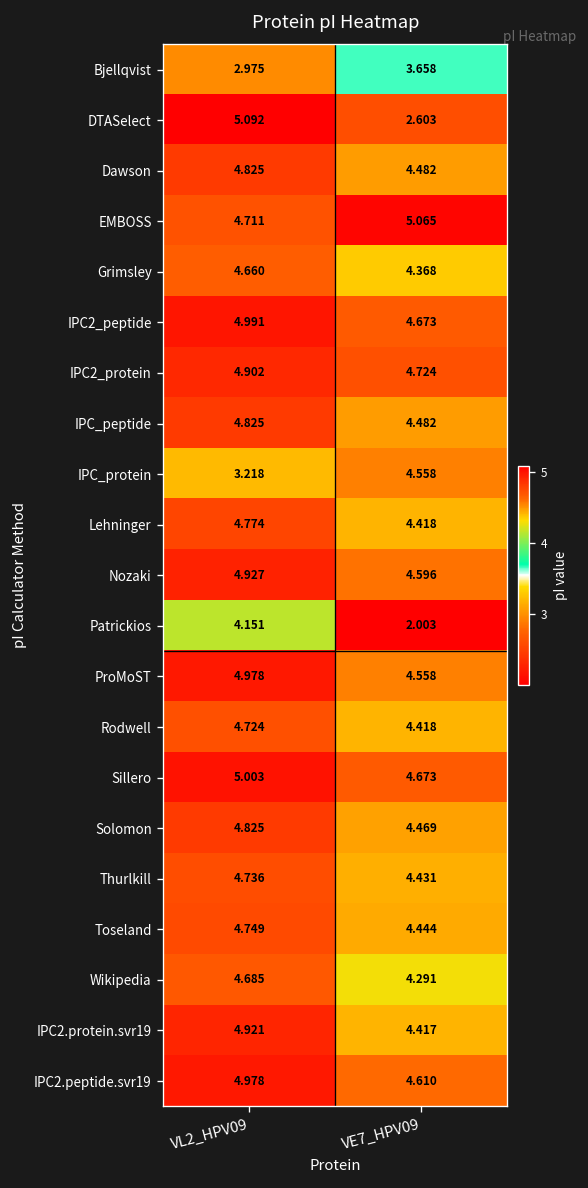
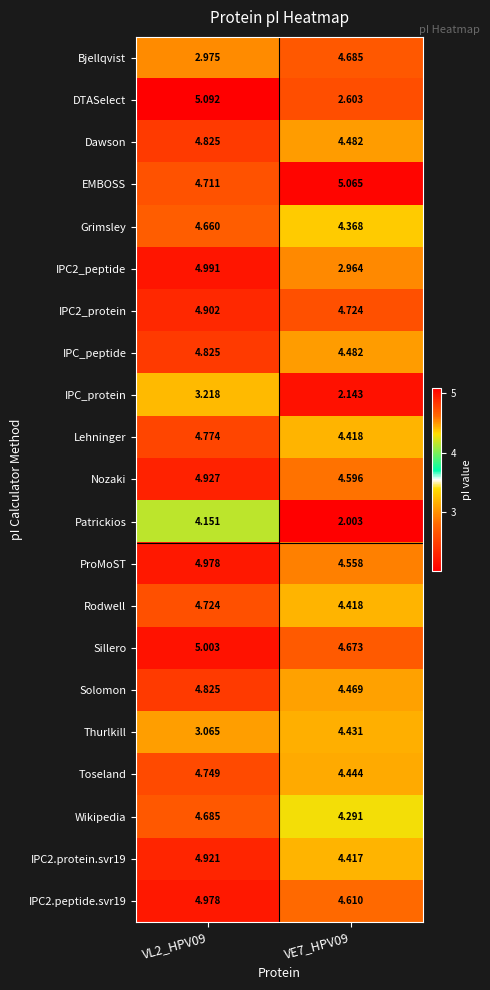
  {
    "Bjellqvist": {
      "VL2_HPV09": 2.975,
-     "VE7_HPV09": 3.658
+     "VE7_HPV09": 4.685
    },
    "DTASelect": {
      "VL2_HPV09": 5.092,
      "VE7_HPV09": 2.603
    },
    "Dawson": {
      "VL2_HPV09": 4.825,
      "VE7_HPV09": 4.482
    },
    "EMBOSS": {
      "VL2_HPV09": 4.711,
      "VE7_HPV09": 5.065
    },
    "Grimsley": {
      "VL2_HPV09": 4.660,
      "VE7_HPV09": 4.368
    },
    "IPC2_peptide": {
      "VL2_HPV09": 4.991,
-     "VE7_HPV09": 4.673
+     "VE7_HPV09": 2.964
    },
    "IPC2_protein": {
      "VL2_HPV09": 4.902,
      "VE7_HPV09": 4.724
    },
    "IPC_peptide": {
      "VL2_HPV09": 4.825,
      "VE7_HPV09": 4.482
    },
    "IPC_protein": {
      "VL2_HPV09": 3.218,
-     "VE7_HPV09": 4.558
+     "VE7_HPV09": 2.143
    },
    "Lehninger": {
      "VL2_HPV09": 4.774,
      "VE7_HPV09": 4.418
    },
    "Nozaki": {
      "VL2_HPV09": 4.927,
      "VE7_HPV09": 4.596
    },
    "Patrickios": {
      "VL2_HPV09": 4.151,
      "VE7_HPV09": 2.003
    },
    "ProMoST": {
      "VL2_HPV09": 4.978,
      "VE7_HPV09": 4.558
    },
    "Rodwell": {
      "VL2_HPV09": 4.724,
      "VE7_HPV09": 4.418
    },
    "Sillero": {
      "VL2_HPV09": 5.003,
      "VE7_HPV09": 4.673
    },
    "Solomon": {
      "VL2_HPV09": 4.825,
      "VE7_HPV09": 4.469
    },
    "Thurlkill": {
-     "VL2_HPV09": 4.736,
+     "VL2_HPV09": 3.065,
      "VE7_HPV09": 4.431
    },
    "Toseland": {
      "VL2_HPV09": 4.749,
      "VE7_HPV09": 4.444
    },
    "Wikipedia": {
      "VL2_HPV09": 4.685,
      "VE7_HPV09": 4.291
    },
    "IPC2.protein.svr19": {
      "VL2_HPV09": 4.921,
      "VE7_HPV09": 4.417
    },
    "IPC2.peptide.svr19": {
      "VL2_HPV09": 4.978,
      "VE7_HPV09": 4.610
    }
  }
